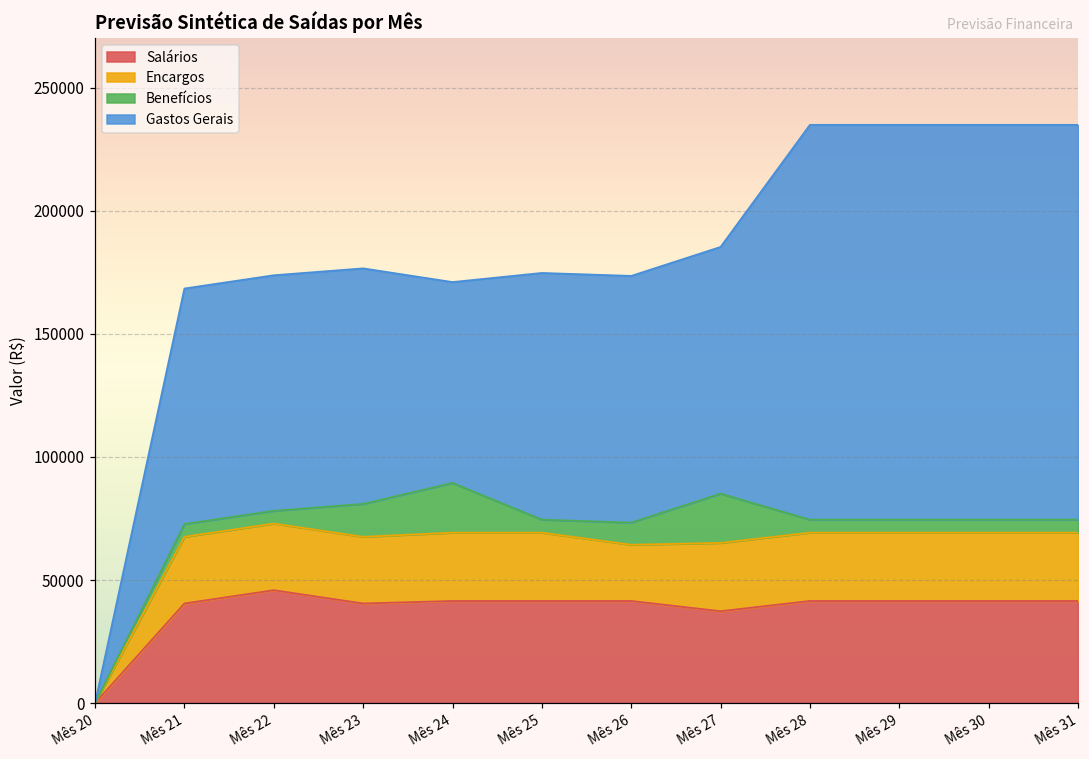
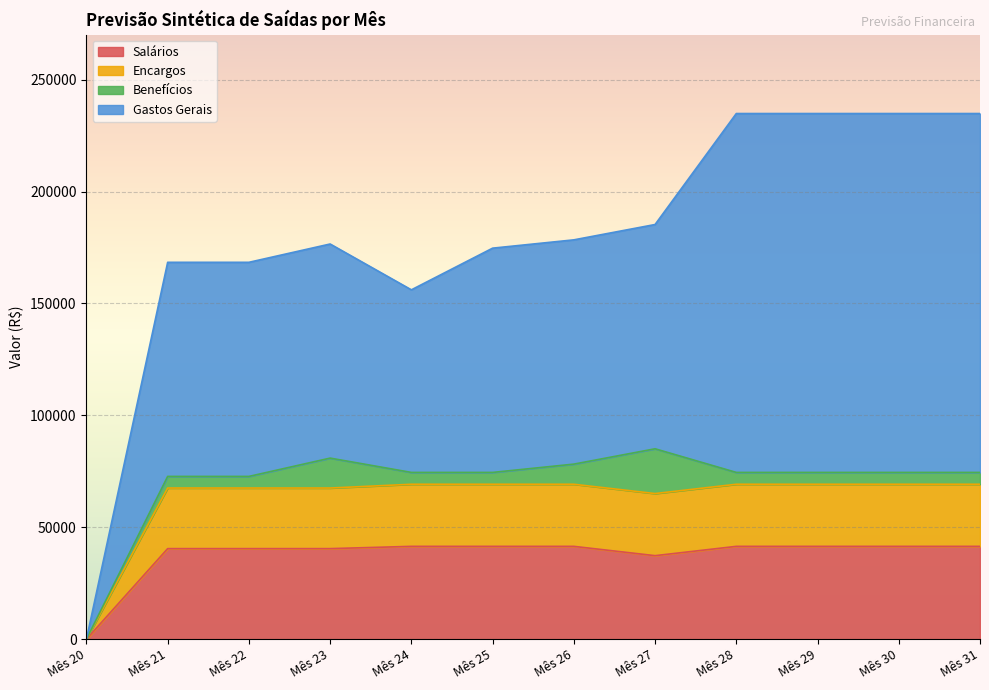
  {
    "Salários": {
      "Mês 21": 40000,
-     "Mês 22": 46000,
+     "Mês 22": 40000,
      "Mês 23": 40000,
      "Mês 24": 41000,
      "Mês 25": 41000,
      "Mês 26": 41000,
      "Mês 27": 37000,
      "Mês 28": 41000,
      "Mês 29": 41000,
      "Mês 30": 41000,
      "Mês 31": 41000
    },
    "Encargos": {
      "Mês 21": 27000,
      "Mês 22": 27000,
      "Mês 23": 27000,
      "Mês 24": 28000,
      "Mês 25": 28000,
-     "Mês 26": 23000,
+     "Mês 26": 28000,
      "Mês 27": 28000,
      "Mês 28": 28000,
      "Mês 29": 28000,
      "Mês 30": 28000,
      "Mês 31": 28000
    },
    "Benefícios": {
      "Mês 21": 5000,
      "Mês 22": 5000,
      "Mês 23": 13000,
-     "Mês 24": 20000,
+     "Mês 24": 5000,
      "Mês 25": 5000,
      "Mês 26": 9000,
      "Mês 27": 20000,
      "Mês 28": 5000,
      "Mês 29": 5000,
      "Mês 30": 5000,
      "Mês 31": 5000
    },
    "Gastos Gerais": {
      "Mês 21": 96000,
      "Mês 22": 96000,
      "Mês 23": 96000,
      "Mês 24": 82000,
      "Mês 25": 100000,
      "Mês 26": 100000,
      "Mês 27": 100000,
      "Mês 28": 160000,
      "Mês 29": 160000,
      "Mês 30": 160000,
      "Mês 31": 160000
    }
  }
